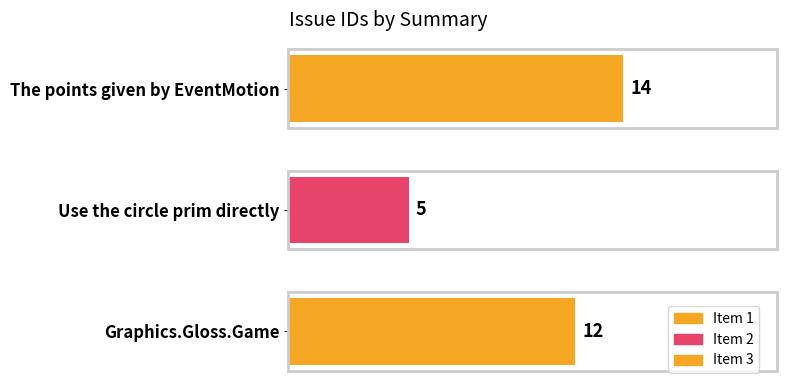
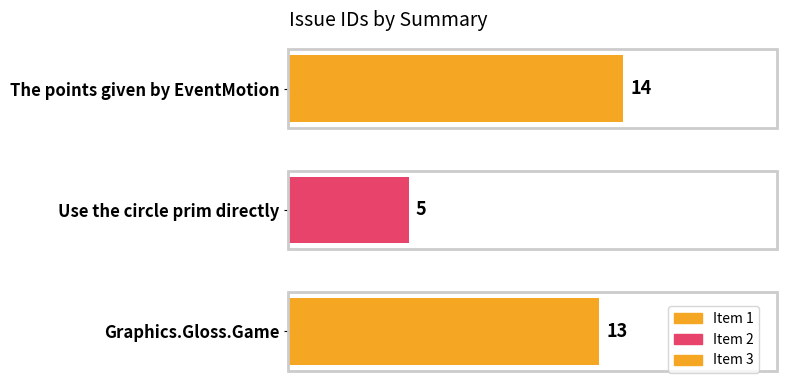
  {
    "The points given by EventMotion": 14,
    "Use the circle prim directly": 5,
-   "Graphics.Gloss.Game": 12
+   "Graphics.Gloss.Game": 13
  }
